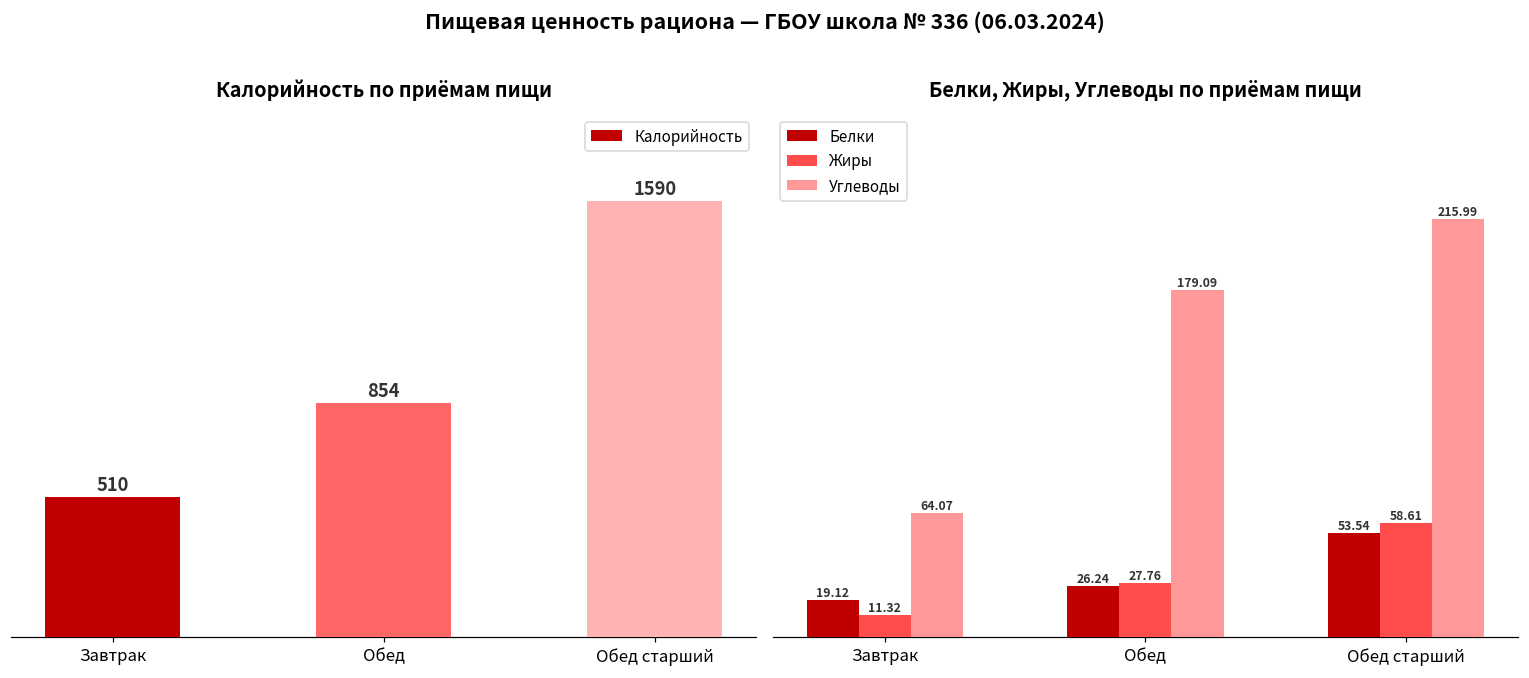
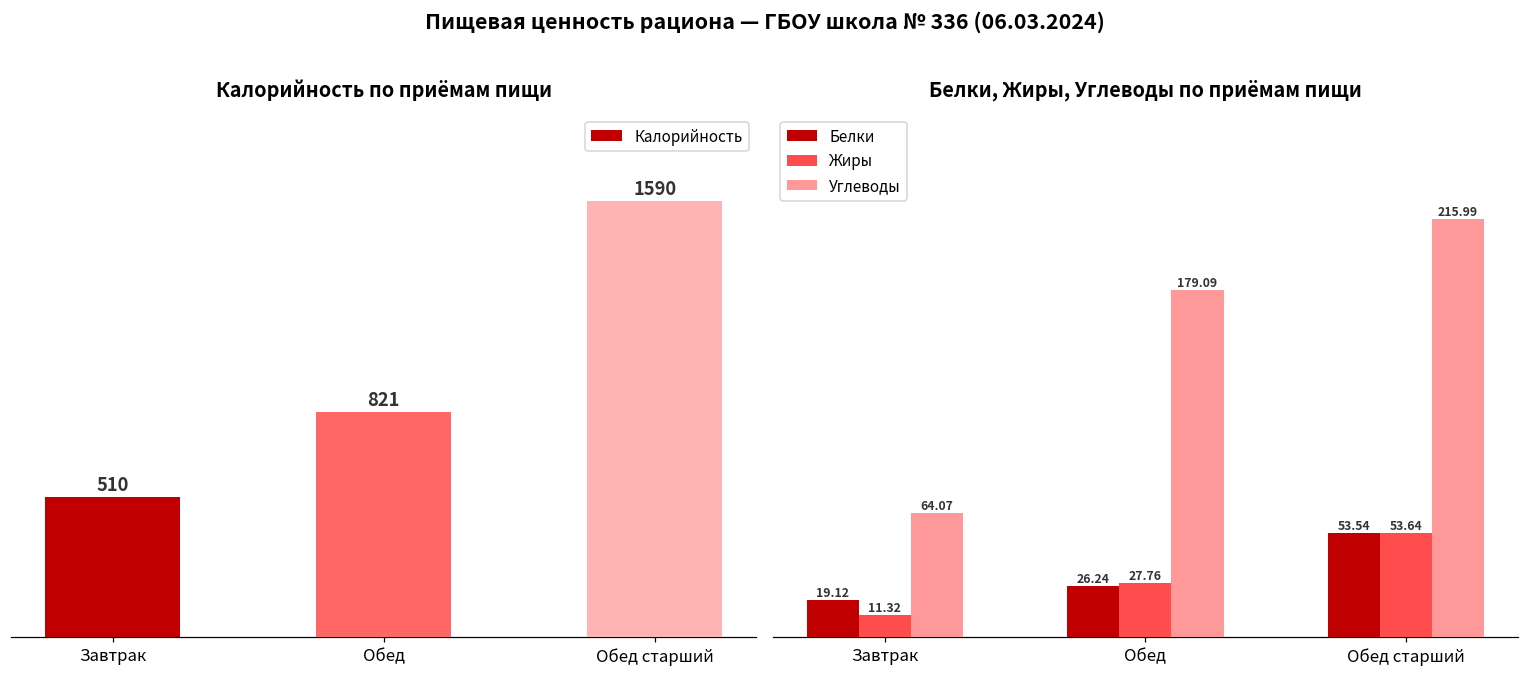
  {
    "Калорийность по приёмам пищи": {
      "Завтрак": 510,
-     "Обед": 854,
+     "Обед": 821,
      "Обед старший": 1590
    },
    "Белки, Жиры, Углеводы по приёмам пищи": {
      "Белки": {
        "Завтрак": 19.12,
        "Обед": 26.24,
        "Обед старший": 53.54
      },
      "Жиры": {
        "Завтрак": 11.32,
        "Обед": 27.76,
-       "Обед старший": 58.61
+       "Обед старший": 53.64
      },
      "Углеводы": {
        "Завтрак": 64.07,
        "Обед": 179.09,
        "Обед старший": 215.99
      }
    }
  }
